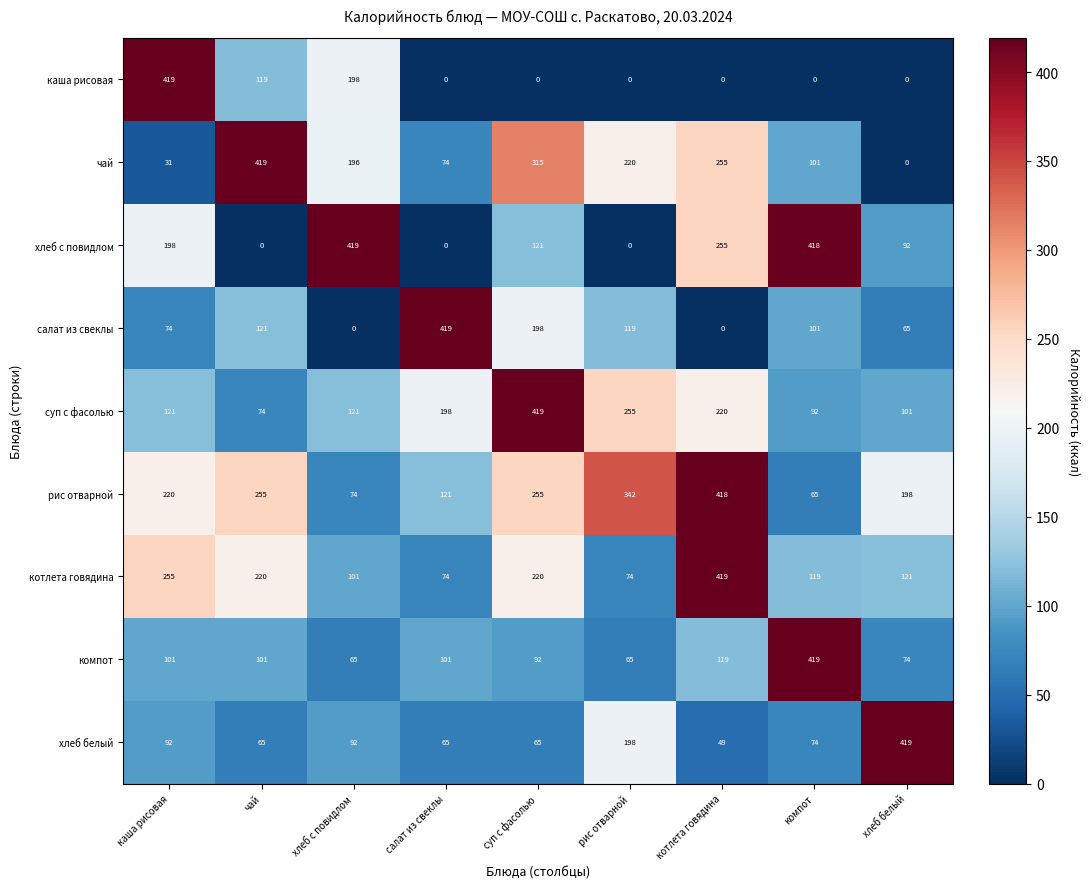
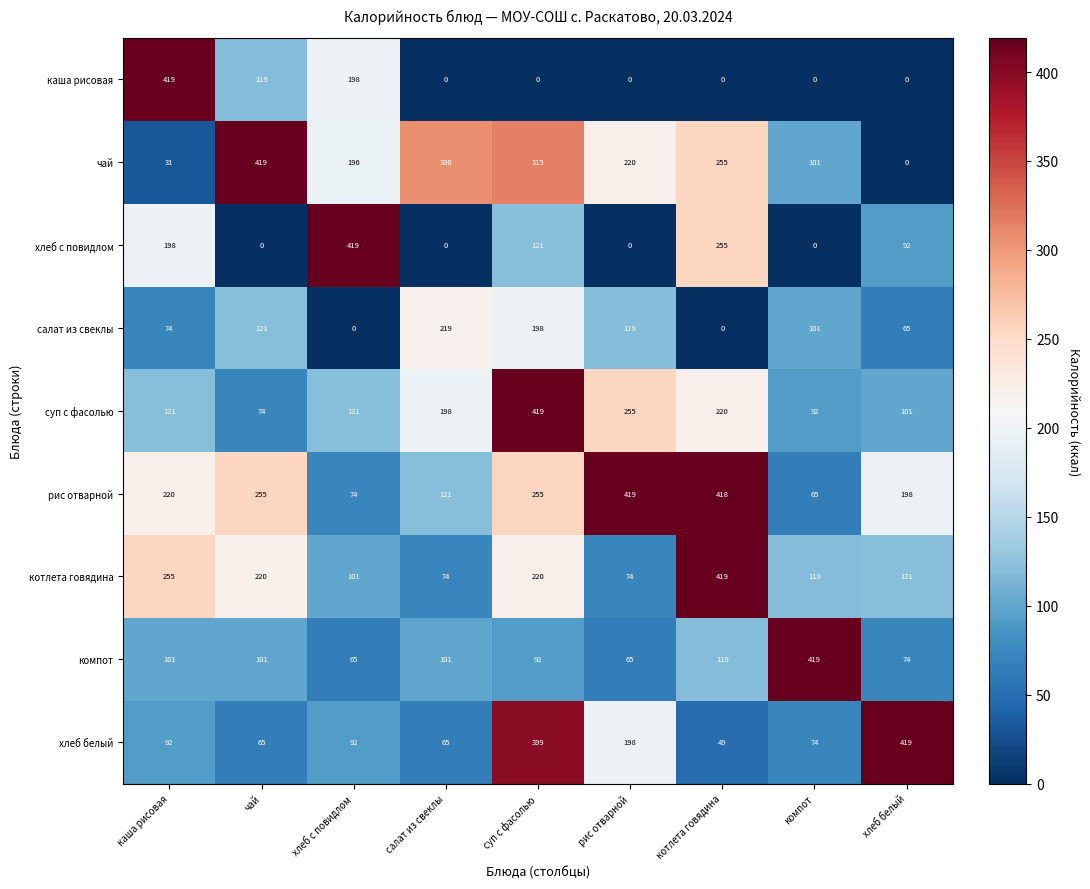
  {
    "каша рисовая": {
      "каша рисовая": 419,
      "чай": 119,
      "хлеб с повидлом": 198,
      "салат из свеклы": 0,
      "суп с фасолью": 0,
      "рис отварной": 0,
      "котлета говядина": 0,
      "компот": 0,
      "хлеб белый": 0
    },
    "чай": {
      "каша рисовая": 31,
      "чай": 419,
      "хлеб с повидлом": 196,
-     "салат из свеклы": 74,
+     "салат из свеклы": 306,
      "суп с фасолью": 315,
      "рис отварной": 220,
      "котлета говядина": 255,
      "компот": 101,
      "хлеб белый": 0
    },
    "хлеб с повидлом": {
      "каша рисовая": 198,
      "чай": 0,
      "хлеб с повидлом": 419,
      "салат из свеклы": 0,
      "суп с фасолью": 121,
      "рис отварной": 0,
      "котлета говядина": 255,
-     "компот": 418,
+     "компот": 0,
      "хлеб белый": 92
    },
    "салат из свеклы": {
      "каша рисовая": 74,
      "чай": 121,
      "хлеб с повидлом": 0,
-     "салат из свеклы": 419,
+     "салат из свеклы": 219,
      "суп с фасолью": 198,
      "рис отварной": 119,
      "котлета говядина": 0,
      "компот": 101,
      "хлеб белый": 65
    },
    "суп с фасолью": {
      "каша рисовая": 121,
      "чай": 74,
      "хлеб с повидлом": 121,
      "салат из свеклы": 198,
      "суп с фасолью": 419,
      "рис отварной": 255,
      "котлета говядина": 220,
      "компот": 92,
      "хлеб белый": 101
    },
    "рис отварной": {
      "каша рисовая": 220,
      "чай": 255,
      "хлеб с повидлом": 74,
      "салат из свеклы": 121,
      "суп с фасолью": 255,
-     "рис отварной": 342,
+     "рис отварной": 419,
      "котлета говядина": 418,
      "компот": 65,
      "хлеб белый": 198
    },
    "котлета говядина": {
      "каша рисовая": 255,
      "чай": 220,
      "хлеб с повидлом": 101,
      "салат из свеклы": 74,
      "суп с фасолью": 220,
      "рис отварной": 74,
      "котлета говядина": 419,
      "компот": 119,
      "хлеб белый": 121
    },
    "компот": {
      "каша рисовая": 101,
      "чай": 101,
      "хлеб с повидлом": 65,
      "салат из свеклы": 101,
      "суп с фасолью": 92,
      "рис отварной": 65,
      "котлета говядина": 119,
      "компот": 419,
      "хлеб белый": 74
    },
    "хлеб белый": {
      "каша рисовая": 92,
      "чай": 65,
      "хлеб с повидлом": 92,
      "салат из свеклы": 65,
-     "суп с фасолью": 65,
+     "суп с фасолью": 399,
      "рис отварной": 198,
      "котлета говядина": 49,
      "компот": 74,
      "хлеб белый": 419
    }
  }
